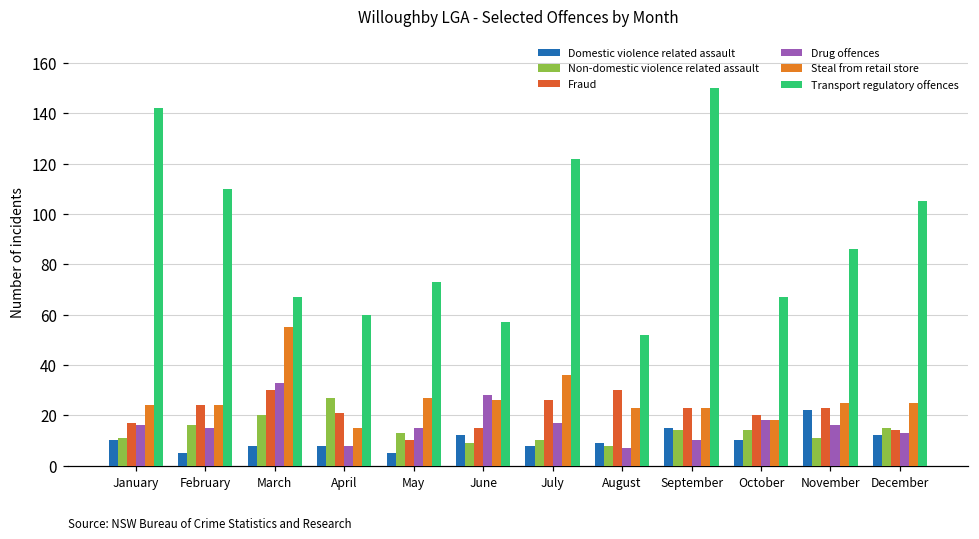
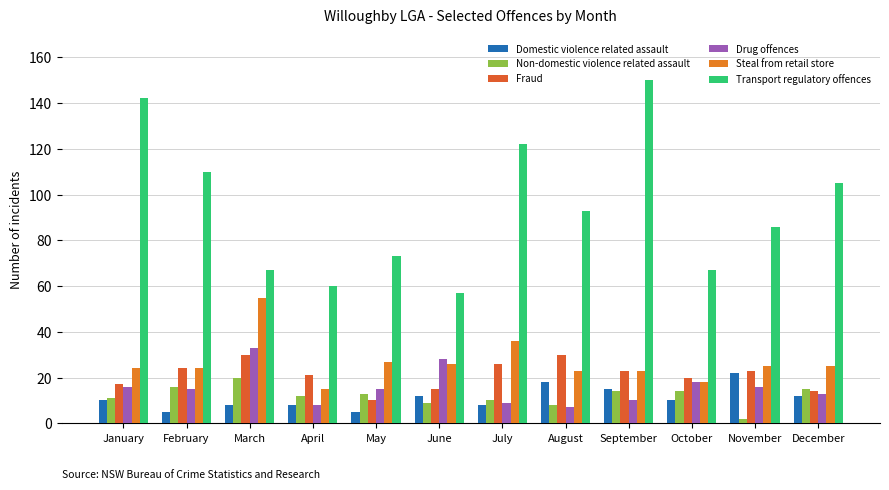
  {
    "Domestic violence related assault": {
      "January": 10,
      "February": 5,
      "March": 8,
      "April": 8,
      "May": 5,
      "June": 12,
      "July": 8,
-     "August": 9,
+     "August": 18,
      "September": 15,
      "October": 10,
      "November": 22,
      "December": 12
    },
    "Non-domestic violence related assault": {
      "January": 11,
      "February": 16,
      "March": 20,
-     "April": 27,
+     "April": 12,
      "May": 13,
      "June": 9,
      "July": 10,
      "August": 8,
      "September": 14,
      "October": 14,
-     "November": 11,
+     "November": 2,
      "December": 15
    },
    "Drug offences": {
      "January": 16,
      "February": 15,
      "March": 33,
      "April": 8,
      "May": 15,
      "June": 28,
-     "July": 17,
+     "July": 9,
      "August": 7,
      "September": 10,
      "October": 18,
      "November": 16,
      "December": 13
    },
    "Transport regulatory offences": {
      "January": 142,
      "February": 110,
      "March": 67,
      "April": 60,
      "May": 73,
      "June": 57,
      "July": 122,
-     "August": 52,
+     "August": 93,
      "September": 150,
      "October": 67,
      "November": 86,
      "December": 105
    }
  }
